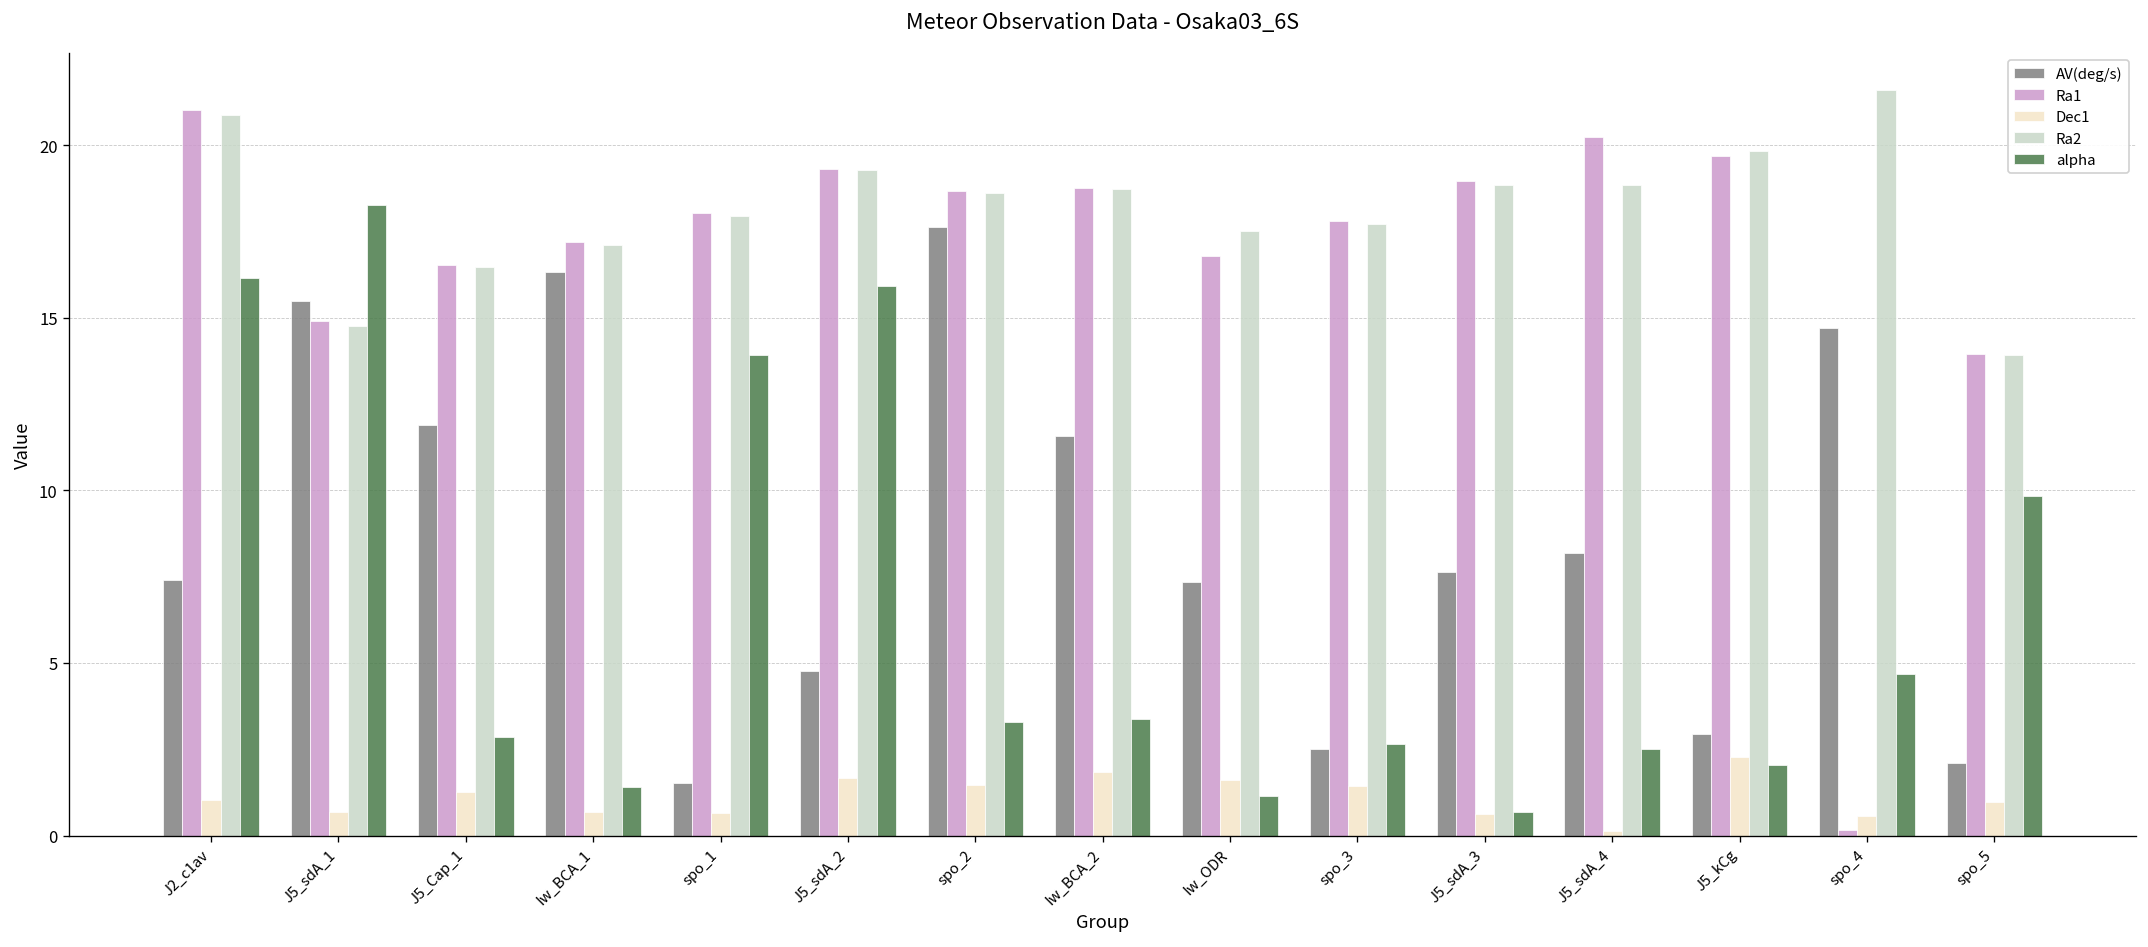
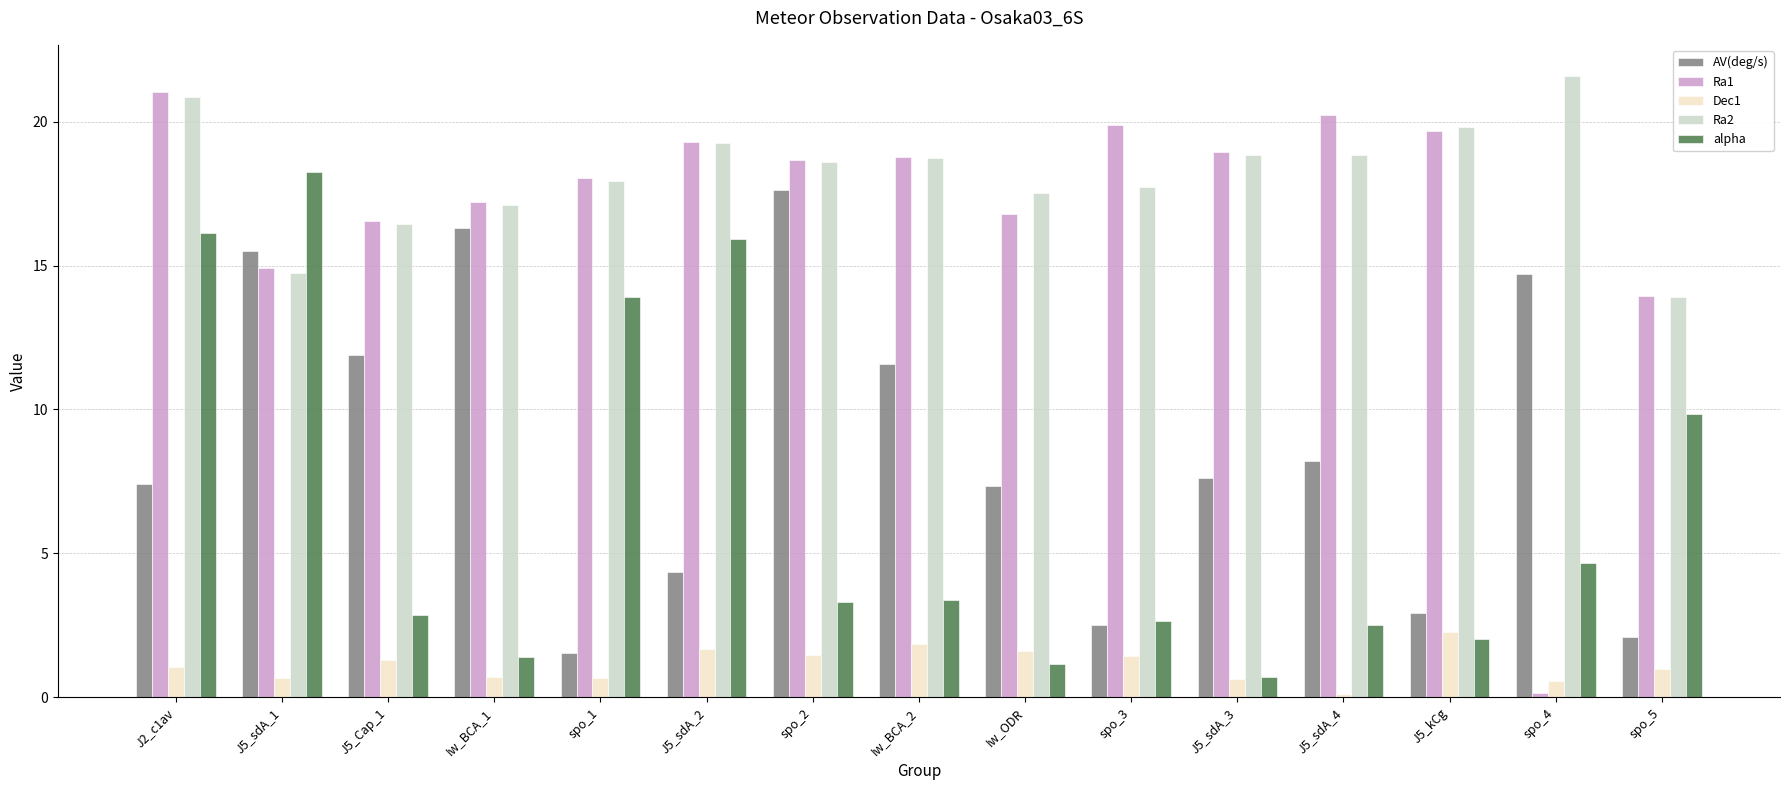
  {
    "AV(deg/s)": {
      "J2_c1av": 7.4,
      "J5_sdA_1": 15.5,
      "J5_Cap_1": 11.9,
      "Iw_BCA_1": 16.3,
      "spo_1": 1.5,
-     "J5_sdA_2": 4.8,
+     "J5_sdA_2": 4.3,
      "spo_2": 17.6,
      "Iw_BCA_2": 11.6,
      "Iw_ODR": 7.4,
      "spo_3": 2.5,
      "J5_sdA_3": 7.6,
      "J5_sdA_4": 8.2,
      "J5_kCg": 2.9,
      "spo_4": 14.7,
      "spo_5": 2.1
    },
    "Ra1": {
      "J2_c1av": 21.0,
      "J5_sdA_1": 14.9,
      "J5_Cap_1": 16.5,
      "Iw_BCA_1": 17.2,
      "spo_1": 18.0,
      "J5_sdA_2": 19.3,
      "spo_2": 18.7,
      "Iw_BCA_2": 18.8,
      "Iw_ODR": 16.8,
-     "spo_3": 17.8,
+     "spo_3": 19.9,
      "J5_sdA_3": 19.0,
      "J5_sdA_4": 20.2,
      "J5_kCg": 19.7,
      "spo_4": 0.2,
      "spo_5": 13.9
    },
    "alpha": {
      "J2_c1av": 16.1,
      "J5_sdA_1": 18.3,
      "J5_Cap_1": 2.9,
      "Iw_BCA_1": 1.4,
      "spo_1": 13.9,
      "J5_sdA_2": 15.9,
      "spo_2": 3.3,
      "Iw_BCA_2": 3.4,
      "Iw_ODR": 1.1,
      "spo_3": 2.6,
      "J5_sdA_3": 0.7,
      "J5_sdA_4": 2.5,
      "J5_kCg": 2.0,
      "spo_4": 4.7,
      "spo_5": 9.8
    }
  }
